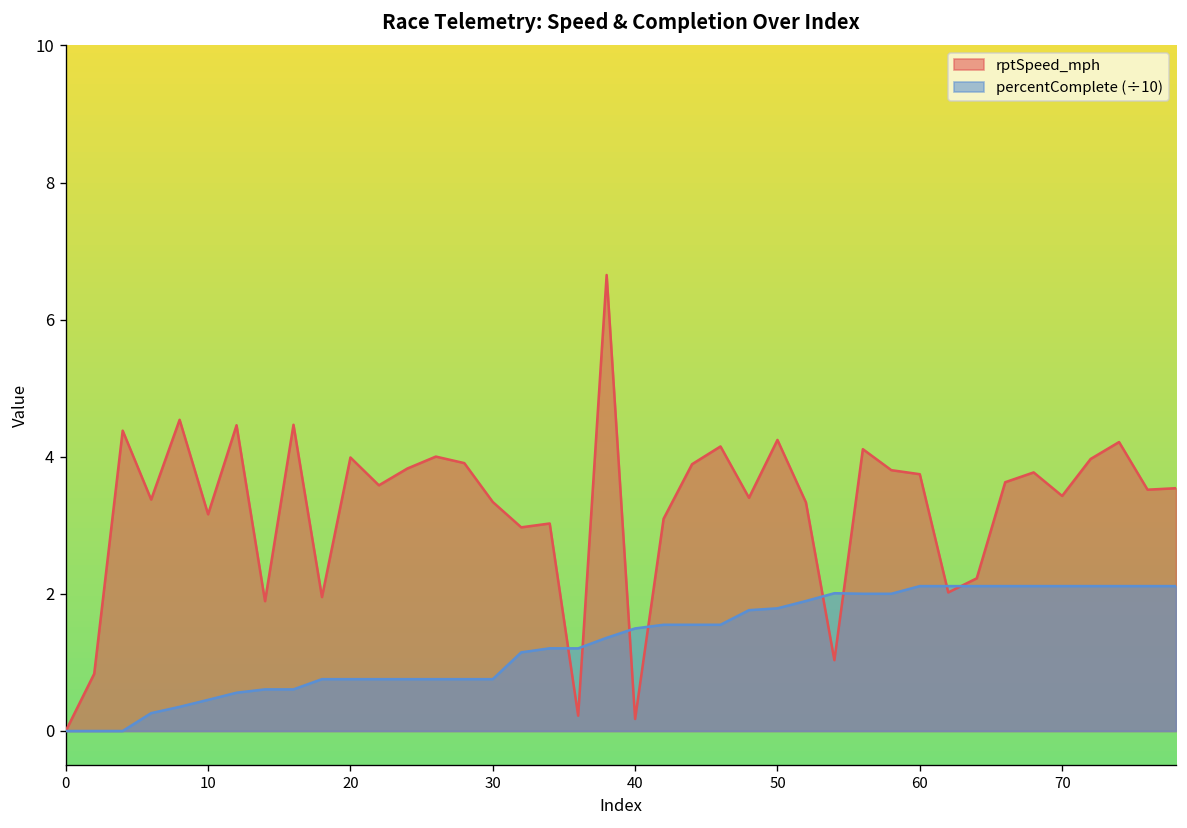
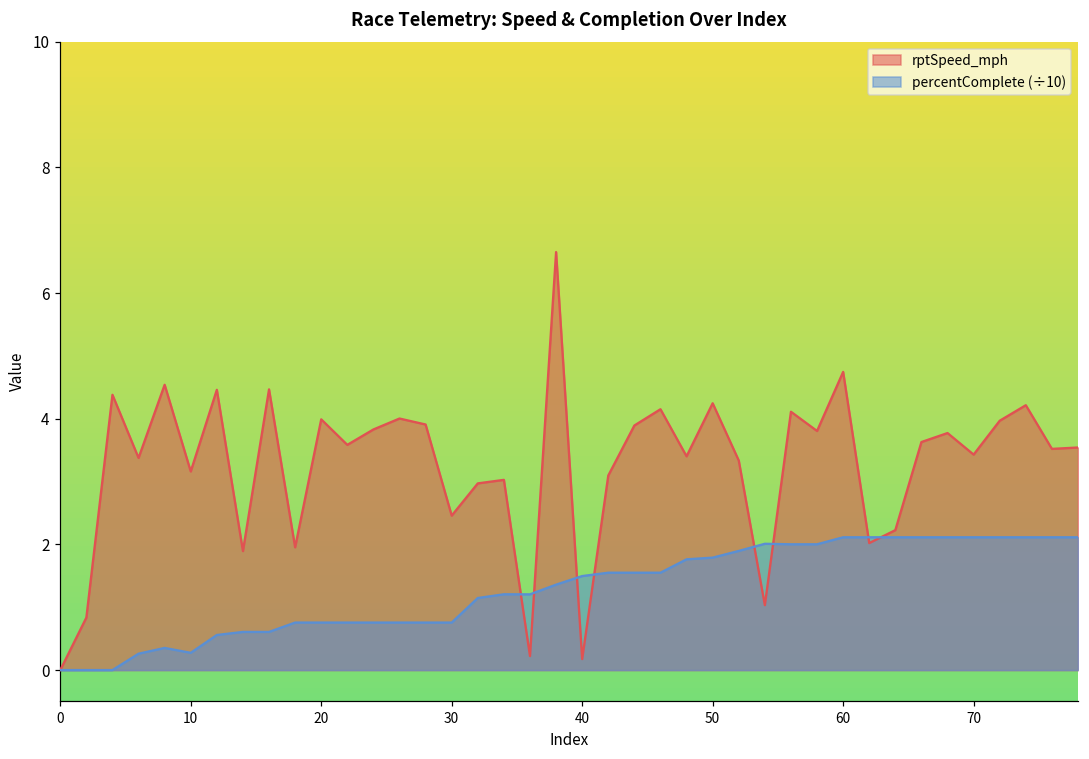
  {
    "rptSpeed_mph": {
      "10": 3.2,
      "20": 4.0,
-     "30": 3.3,
+     "30": 2.5,
      "40": 0.2,
      "50": 4.2,
-     "60": 3.7,
+     "60": 4.7,
      "70": 3.4
    },
    "percentComplete (÷10)": {
-     "10": 0.5,
+     "10": 0.3,
      "20": 0.8,
      "30": 0.8,
      "40": 1.5,
      "50": 1.8,
      "60": 2.1,
      "70": 2.1
    }
  }
